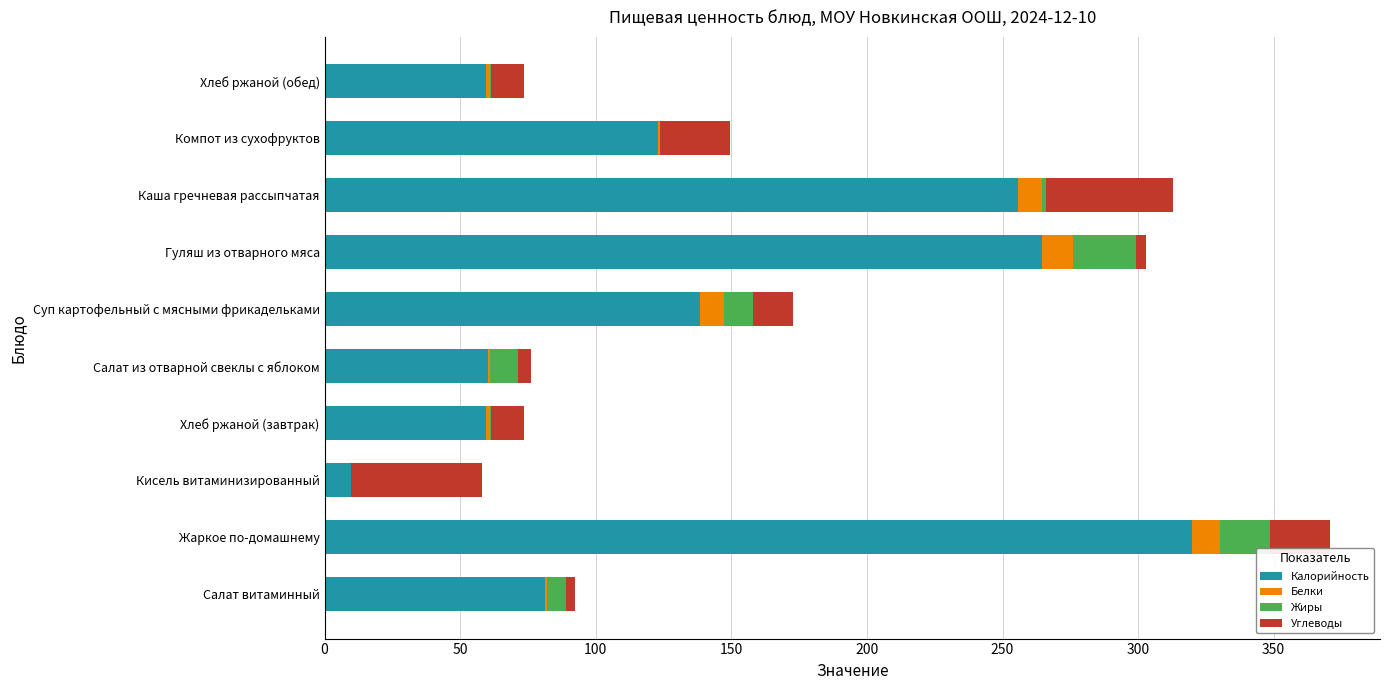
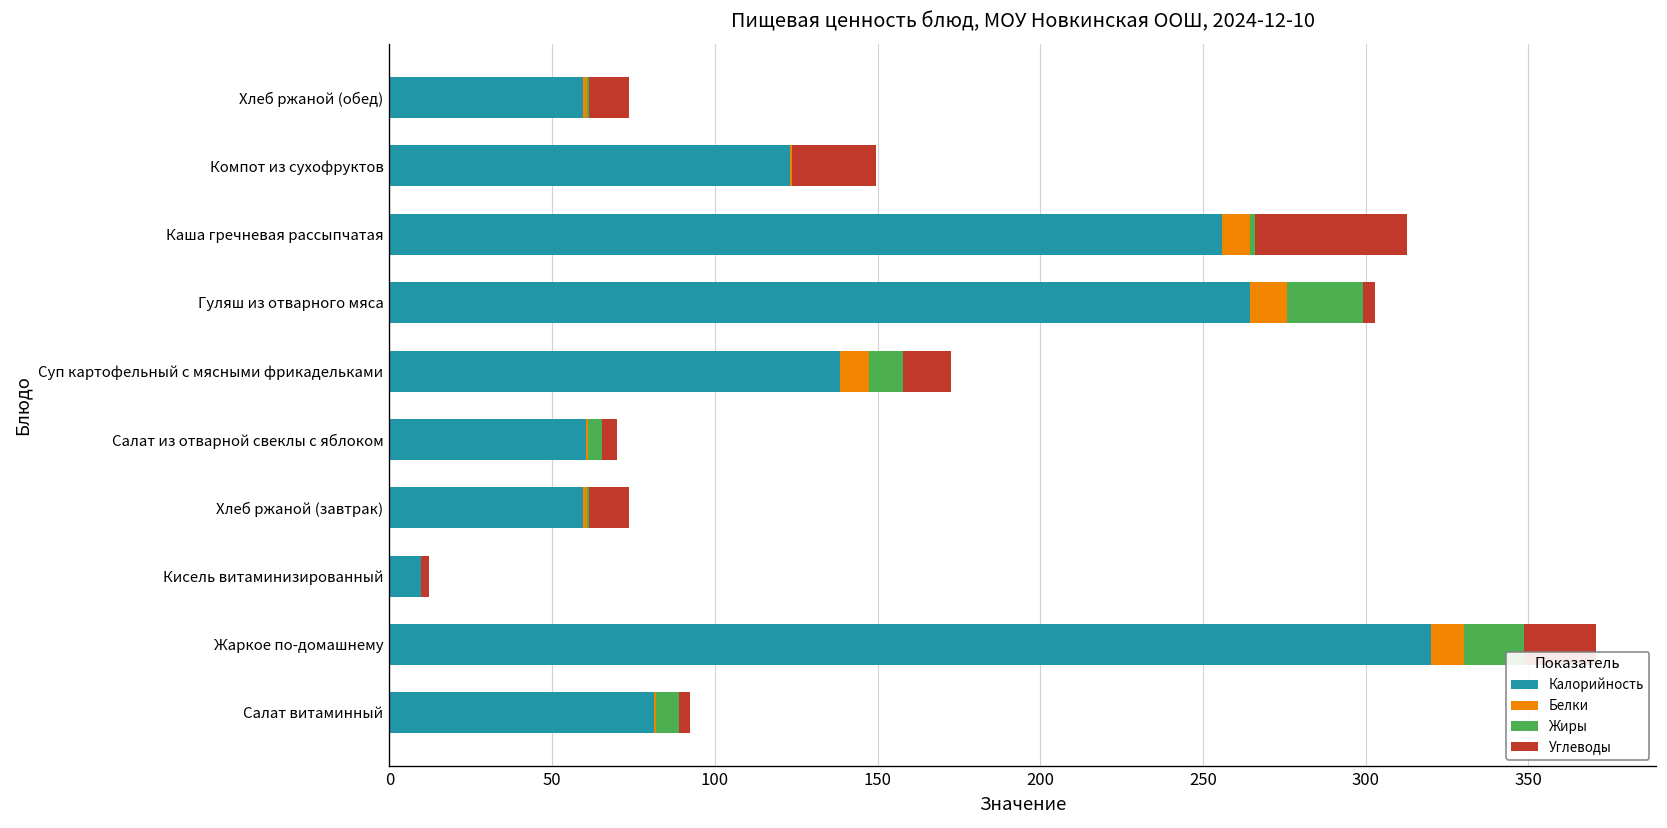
  {
    "Калорийность": {
      "Хлеб ржаной (обед)": 59,
      "Компот из сухофруктов": 123,
      "Каша гречневая рассыпчатая": 256,
      "Гуляш из отварного мяса": 265,
      "Суп картофельный с мясными фрикадельками": 138,
      "Салат из отварной свеклы с яблоком": 60,
      "Хлеб ржаной (завтрак)": 59,
      "Кисель витаминизированный": 10,
      "Жаркое по-домашнему": 320,
      "Салат витаминный": 81
    },
    "Белки": {
      "Хлеб ржаной (обед)": 1,
      "Каша гречневая рассыпчатая": 9,
      "Гуляш из отварного мяса": 11,
      "Суп картофельный с мясными фрикадельками": 9,
      "Хлеб ржаной (завтрак)": 1,
      "Кисель витаминизированный": 0,
      "Жаркое по-домашнему": 10
    },
    "Жиры": {
      "Компот из сухофруктов": 0,
      "Каша гречневая рассыпчатая": 2,
      "Гуляш из отварного мяса": 23,
      "Суп картофельный с мясными фрикадельками": 11,
-     "Салат из отварной свеклы с яблоком": 11,
+     "Салат из отварной свеклы с яблоком": 4,
      "Кисель витаминизированный": 0,
      "Жаркое по-домашнему": 18,
      "Салат витаминный": 7
    },
    "Углеводы": {
      "Хлеб ржаной (обед)": 12,
      "Компот из сухофруктов": 26,
      "Каша гречневая рассыпчатая": 47,
      "Гуляш из отварного мяса": 4,
      "Суп картофельный с мясными фрикадельками": 15,
      "Салат из отварной свеклы с яблоком": 5,
      "Хлеб ржаной (завтрак)": 12,
-     "Кисель витаминизированный": 48,
+     "Кисель витаминизированный": 3,
      "Жаркое по-домашнему": 22,
      "Салат витаминный": 3
    }
  }
